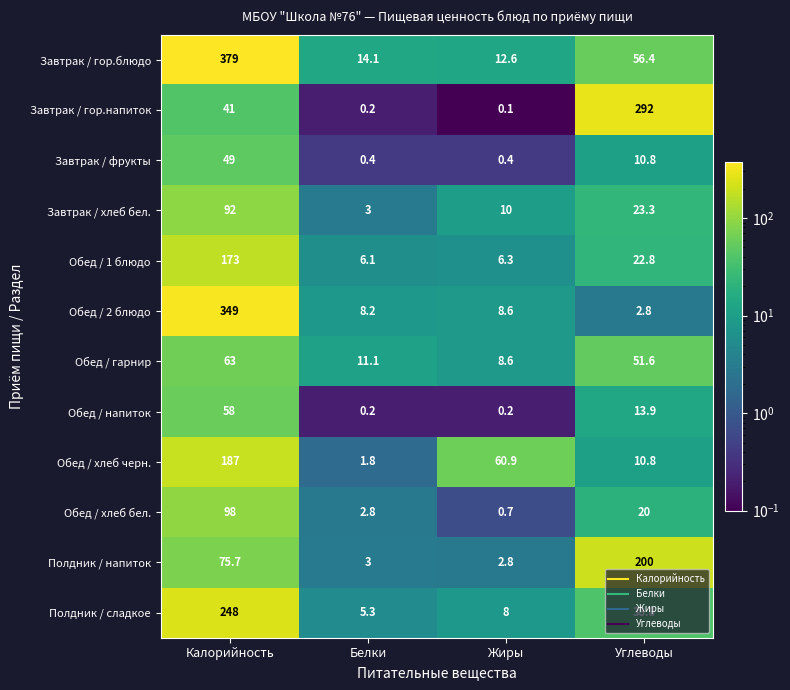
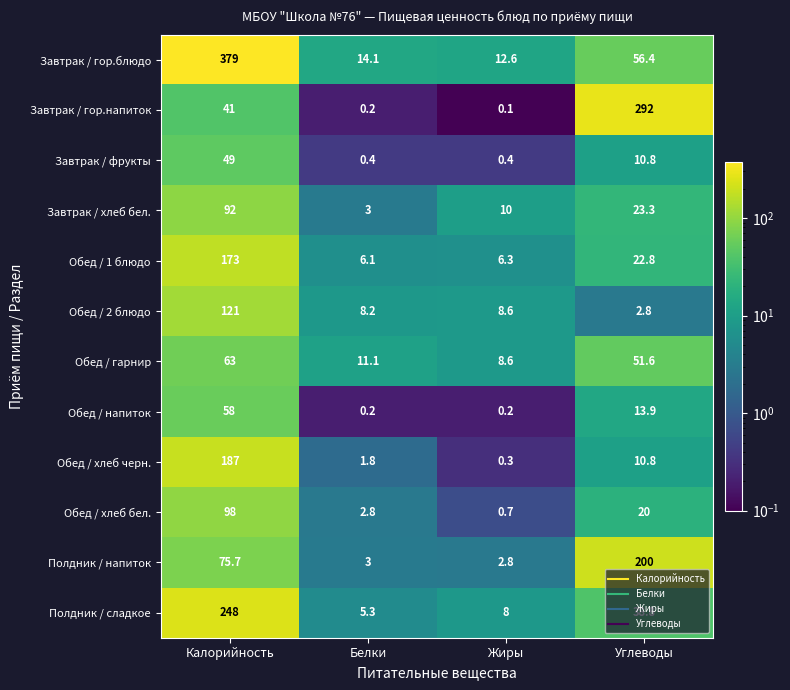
  {
    "Завтрак / гор.блюдо": {
      "Калорийность": 379,
      "Белки": 14.1,
      "Жиры": 12.6,
      "Углеводы": 56.4
    },
    "Завтрак / гор.напиток": {
      "Калорийность": 41,
      "Белки": 0.2,
      "Жиры": 0.1,
      "Углеводы": 292
    },
    "Завтрак / фрукты": {
      "Калорийность": 49,
      "Белки": 0.4,
      "Жиры": 0.4,
      "Углеводы": 10.8
    },
    "Завтрак / хлеб бел.": {
      "Калорийность": 92,
      "Белки": 3,
      "Жиры": 10,
      "Углеводы": 23.3
    },
    "Обед / 1 блюдо": {
      "Калорийность": 173,
      "Белки": 6.1,
      "Жиры": 6.3,
      "Углеводы": 22.8
    },
    "Обед / 2 блюдо": {
-     "Калорийность": 349,
+     "Калорийность": 121,
      "Белки": 8.2,
      "Жиры": 8.6,
      "Углеводы": 2.8
    },
    "Обед / гарнир": {
      "Калорийность": 63,
      "Белки": 11.1,
      "Жиры": 8.6,
      "Углеводы": 51.6
    },
    "Обед / напиток": {
      "Калорийность": 58,
      "Белки": 0.2,
      "Жиры": 0.2,
      "Углеводы": 13.9
    },
    "Обед / хлеб черн.": {
      "Калорийность": 187,
      "Белки": 1.8,
-     "Жиры": 60.9,
+     "Жиры": 0.3,
      "Углеводы": 10.8
    },
    "Обед / хлеб бел.": {
      "Калорийность": 98,
      "Белки": 2.8,
      "Жиры": 0.7,
      "Углеводы": 20
    },
    "Полдник / напиток": {
      "Калорийность": 75.7,
      "Белки": 3,
      "Жиры": 2.8,
      "Углеводы": 200
    },
    "Полдник / сладкое": {
      "Калорийность": 248,
      "Белки": 5.3,
      "Жиры": 8
    }
  }
